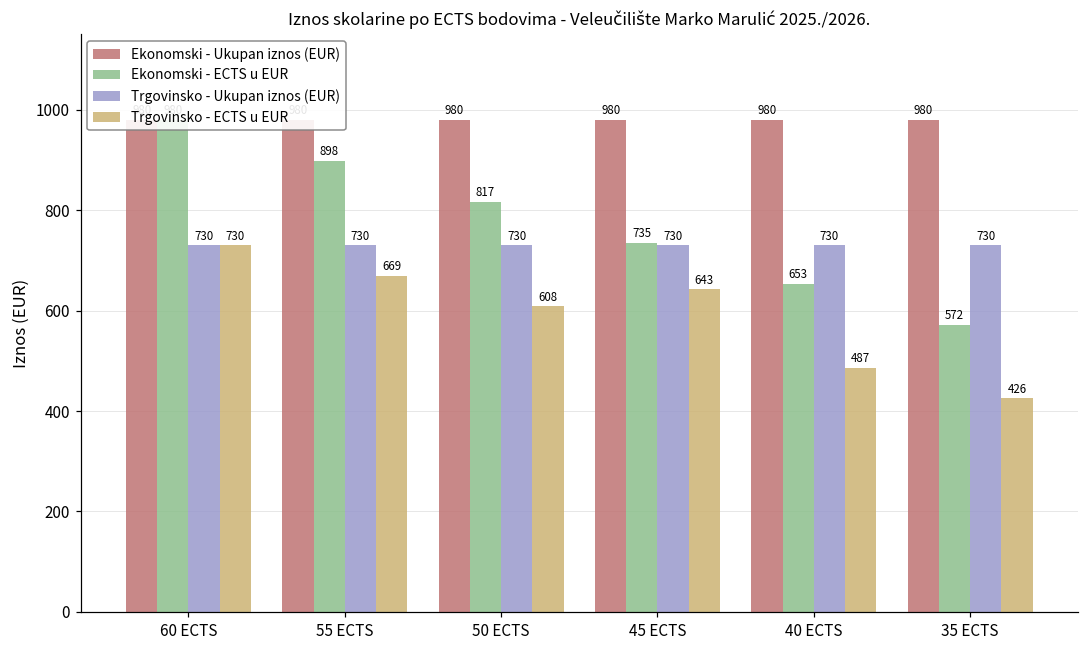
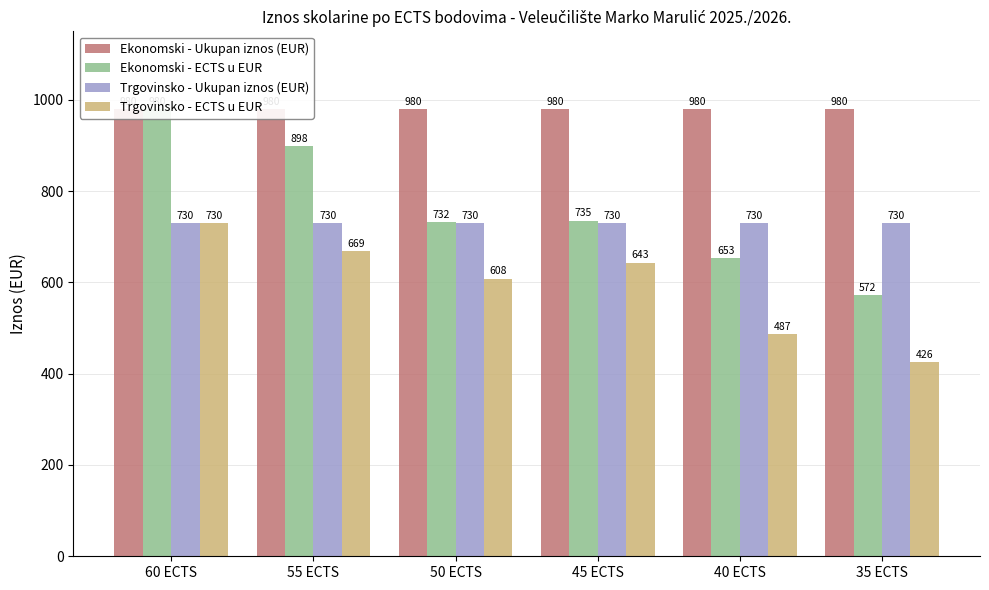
  {
    "Ekonomski - Ukupan iznos (EUR)": {
      "50 ECTS": 980,
      "45 ECTS": 980,
      "40 ECTS": 980,
      "35 ECTS": 980
    },
    "Ekonomski - ECTS u EUR": {
      "55 ECTS": 898,
-     "50 ECTS": 817,
+     "50 ECTS": 732,
      "45 ECTS": 735,
      "40 ECTS": 653,
      "35 ECTS": 572
    },
    "Trgovinsko - Ukupan iznos (EUR)": {
      "60 ECTS": 730,
      "55 ECTS": 730,
      "50 ECTS": 730,
      "45 ECTS": 730,
      "40 ECTS": 730,
      "35 ECTS": 730
    },
    "Trgovinsko - ECTS u EUR": {
      "60 ECTS": 730,
      "55 ECTS": 669,
      "50 ECTS": 608,
      "45 ECTS": 643,
      "40 ECTS": 487,
      "35 ECTS": 426
    }
  }
